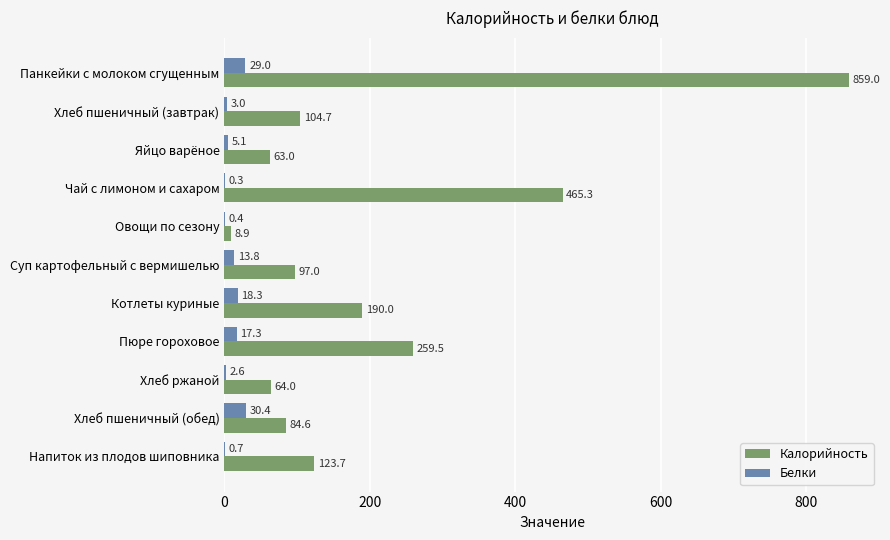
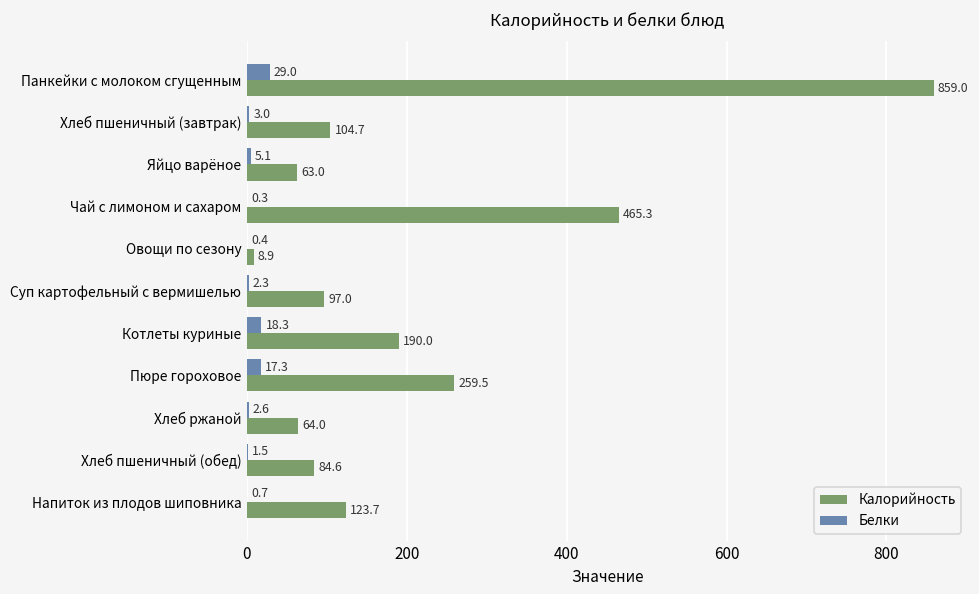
  {
    "Калорийность": {
      "Панкейки с молоком сгущенным": 859.0,
      "Хлеб пшеничный (завтрак)": 104.7,
      "Яйцо варёное": 63.0,
      "Чай с лимоном и сахаром": 465.3,
      "Овощи по сезону": 8.9,
      "Суп картофельный с вермишелью": 97.0,
      "Котлеты куриные": 190.0,
      "Пюре гороховое": 259.5,
      "Хлеб ржаной": 64.0,
      "Хлеб пшеничный (обед)": 84.6,
      "Напиток из плодов шиповника": 123.7
    },
    "Белки": {
      "Панкейки с молоком сгущенным": 29.0,
      "Хлеб пшеничный (завтрак)": 3.0,
      "Яйцо варёное": 5.1,
      "Чай с лимоном и сахаром": 0.3,
      "Овощи по сезону": 0.4,
-     "Суп картофельный с вермишелью": 13.8,
+     "Суп картофельный с вермишелью": 2.3,
      "Котлеты куриные": 18.3,
      "Пюре гороховое": 17.3,
      "Хлеб ржаной": 2.6,
-     "Хлеб пшеничный (обед)": 30.4,
+     "Хлеб пшеничный (обед)": 1.5,
      "Напиток из плодов шиповника": 0.7
    }
  }
